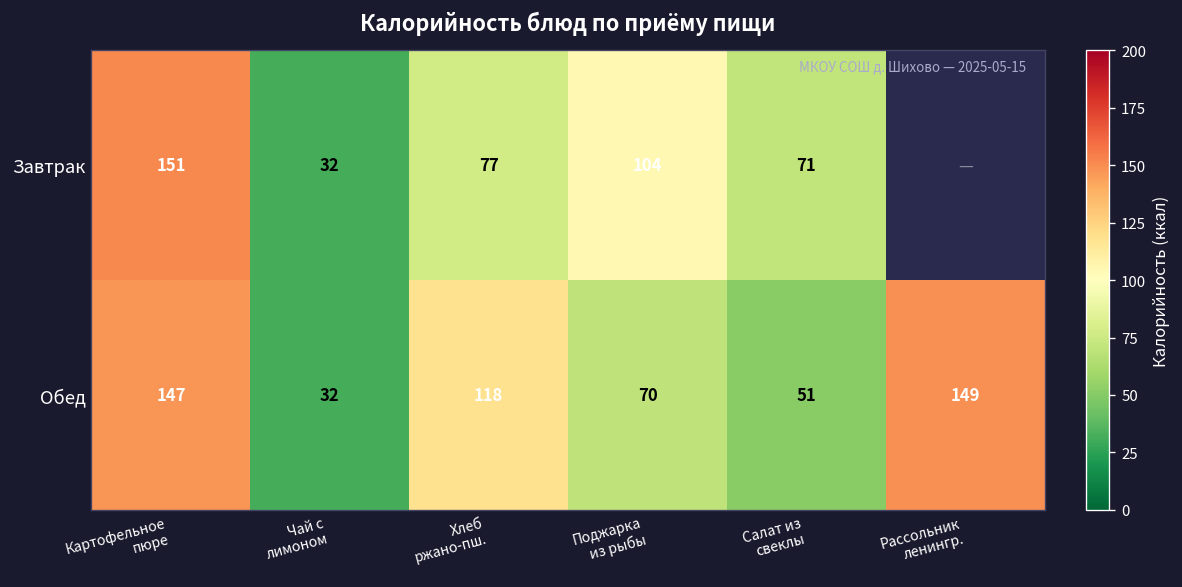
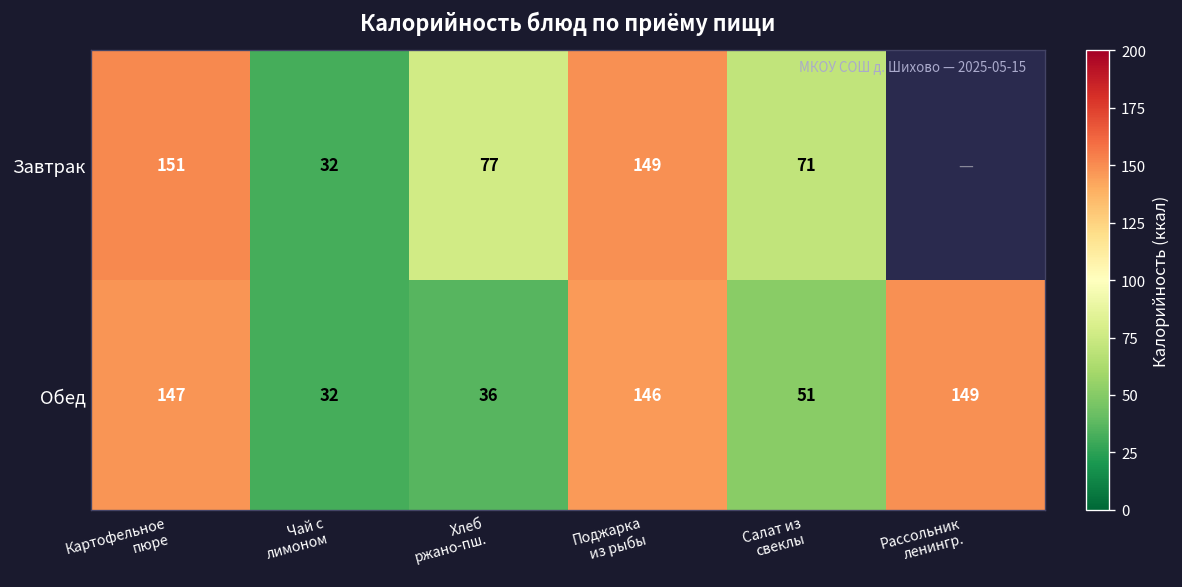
  {
    "Завтрак": {
      "Картофельное пюре": 151,
      "Чай с лимоном": 32,
      "Хлеб ржано-пш.": 77,
-     "Поджарка из рыбы": 104,
+     "Поджарка из рыбы": 149,
      "Салат из свеклы": 71
    },
    "Обед": {
      "Картофельное пюре": 147,
      "Чай с лимоном": 32,
-     "Хлеб ржано-пш.": 118,
-     "Поджарка из рыбы": 70,
+     "Хлеб ржано-пш.": 36,
+     "Поджарка из рыбы": 146,
      "Салат из свеклы": 51,
      "Рассольник ленингр.": 149
    }
  }
